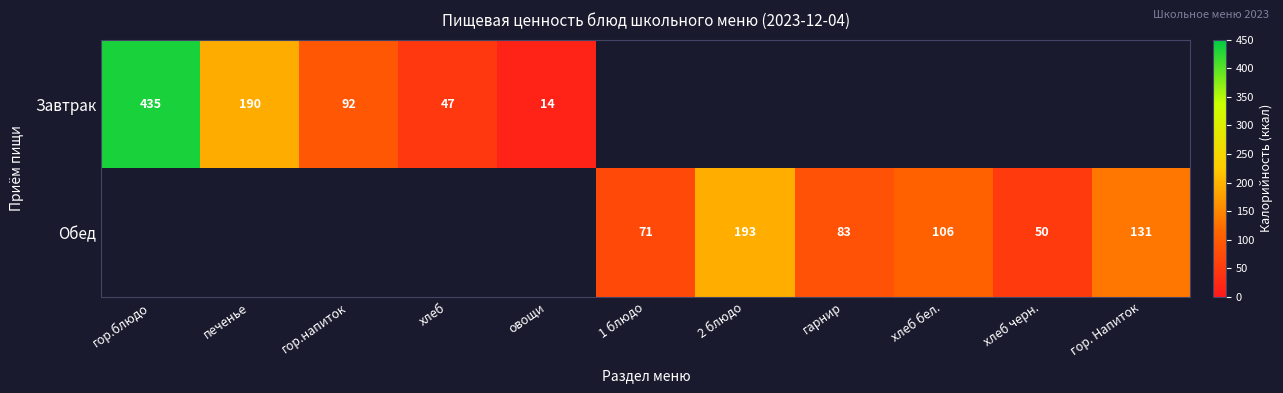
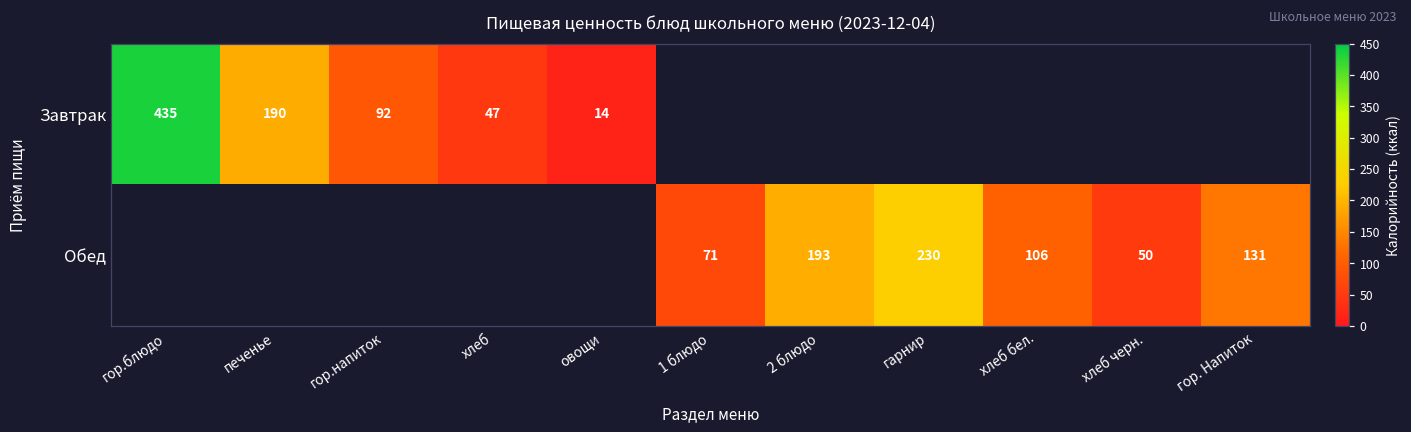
  {
    "Завтрак": {
      "гор.блюдо": 435,
      "печенье": 190,
      "гор.напиток": 92,
      "хлеб": 47,
      "овощи": 14
    },
    "Обед": {
      "1 блюдо": 71,
      "2 блюдо": 193,
-     "гарнир": 83,
+     "гарнир": 230,
      "хлеб бел.": 106,
      "хлеб черн.": 50,
      "гор. Напиток": 131
    }
  }
